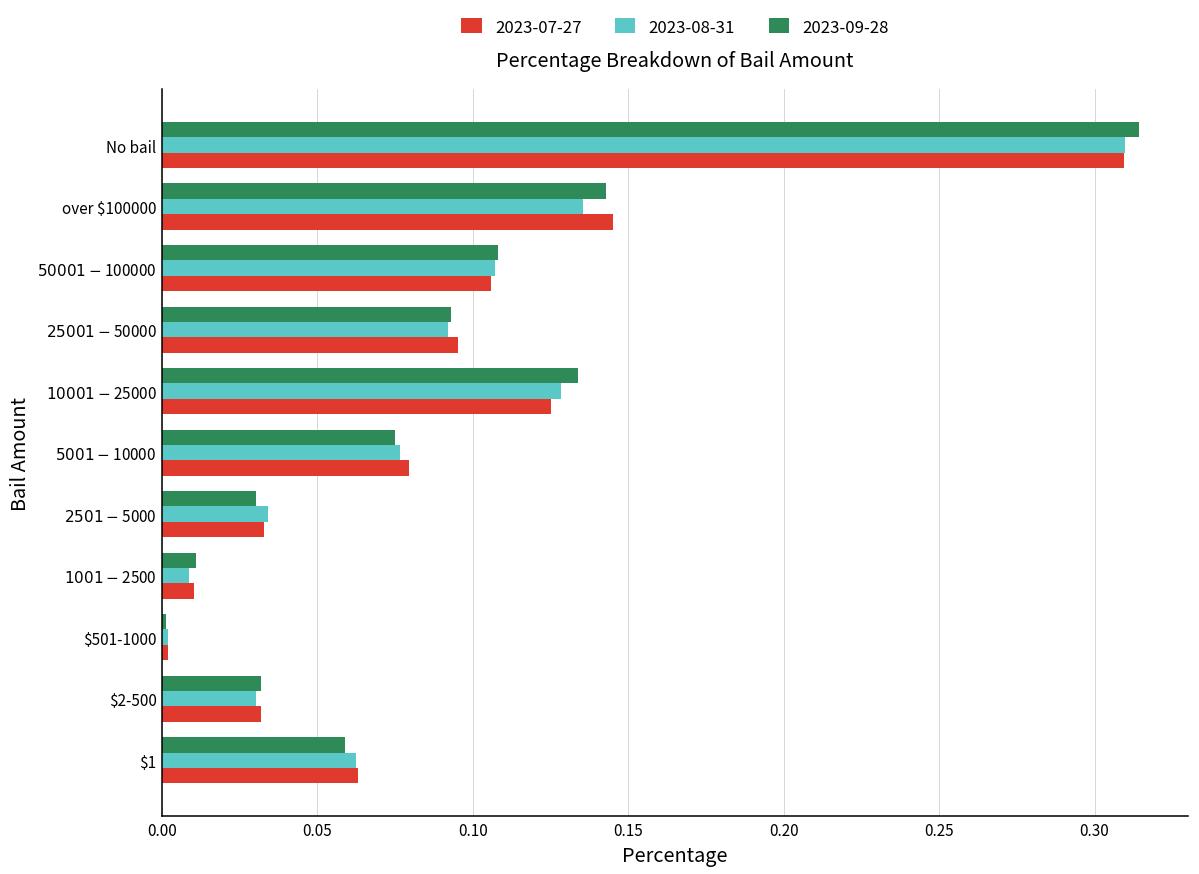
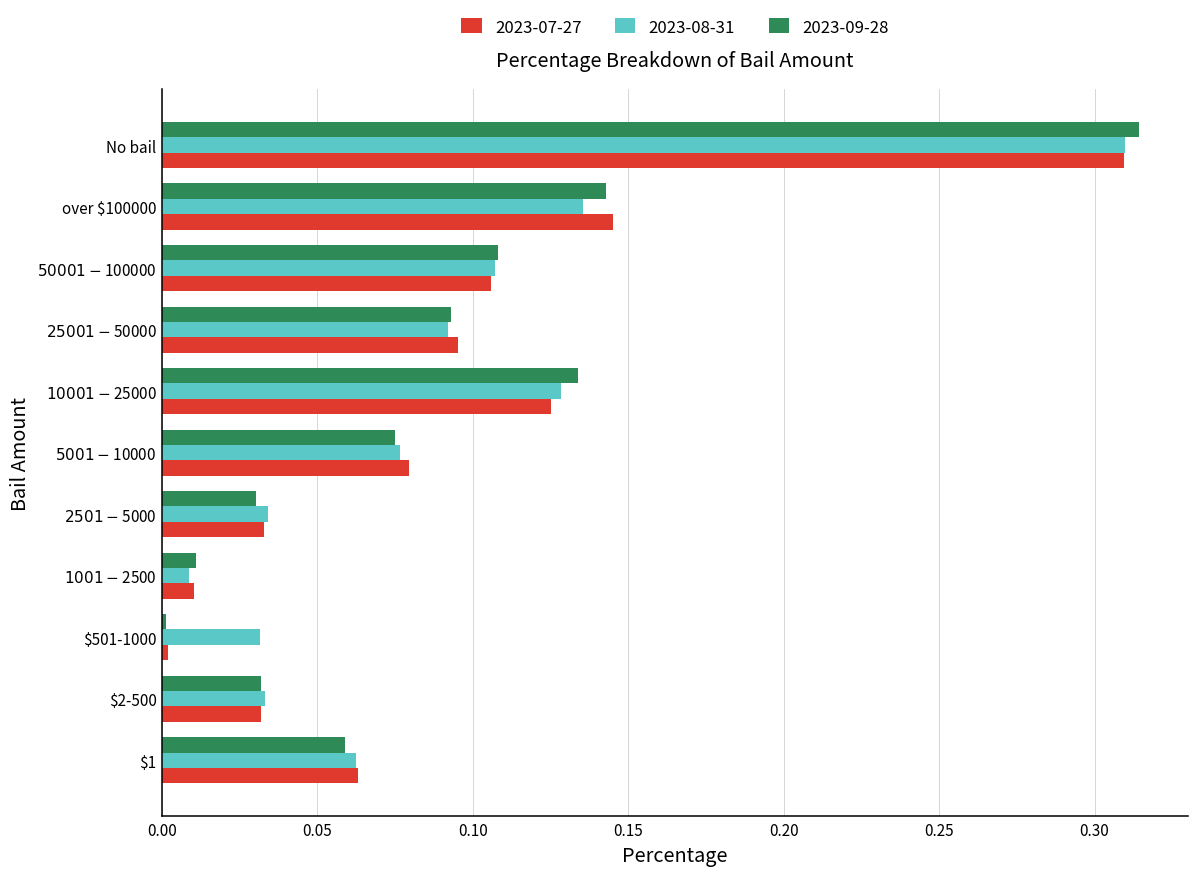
  {
    "2023-08-31": {
      "No bail": 0.310,
      "over $100000": 0.136,
-     "$501-1000": 0.002,
-     "$2-500": 0.030,
+     "$501-1000": 0.032,
+     "$2-500": 0.033,
      "$1": 0.062
    }
  }
